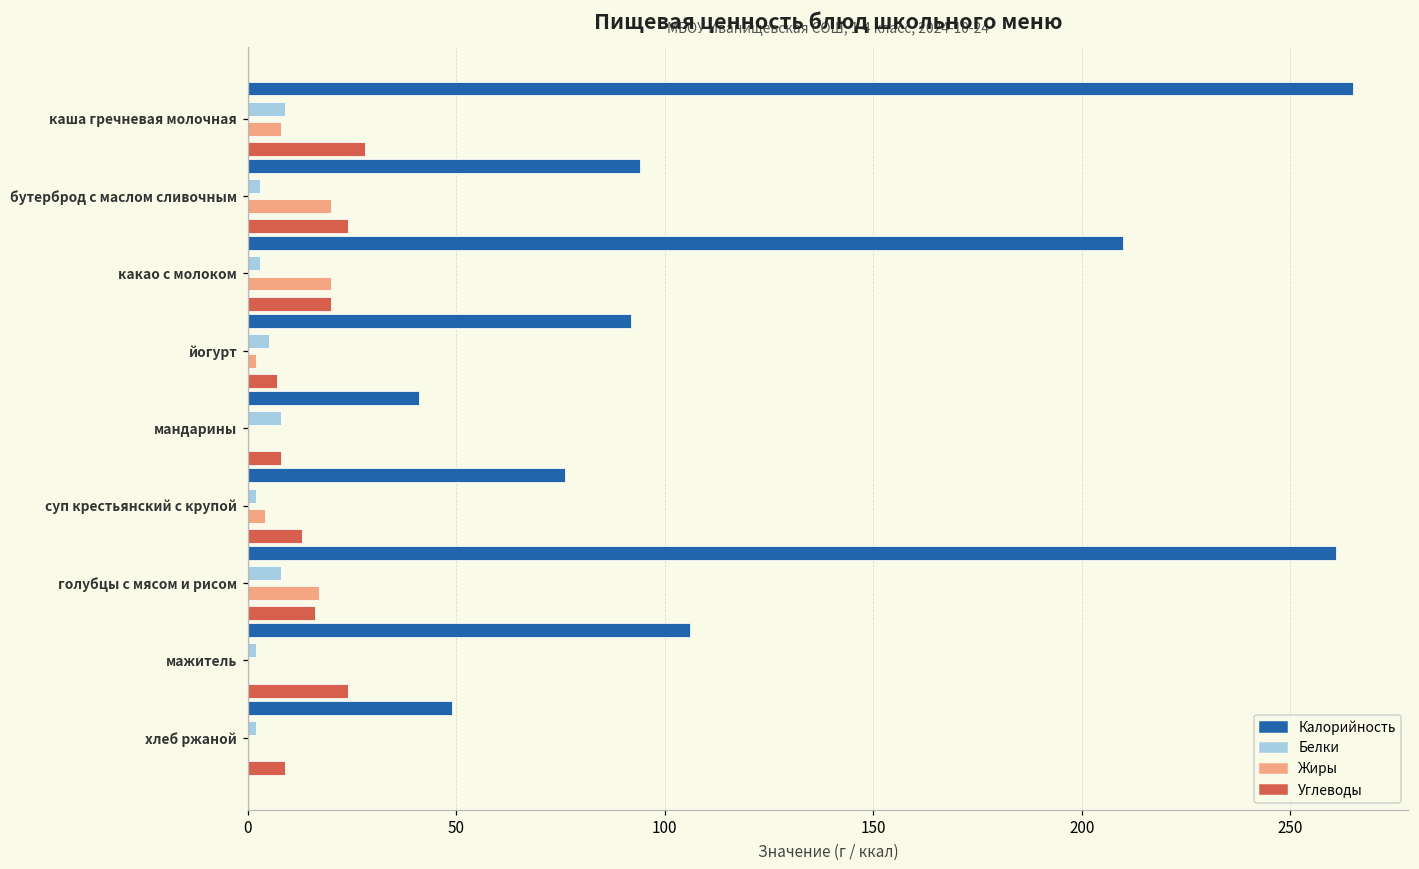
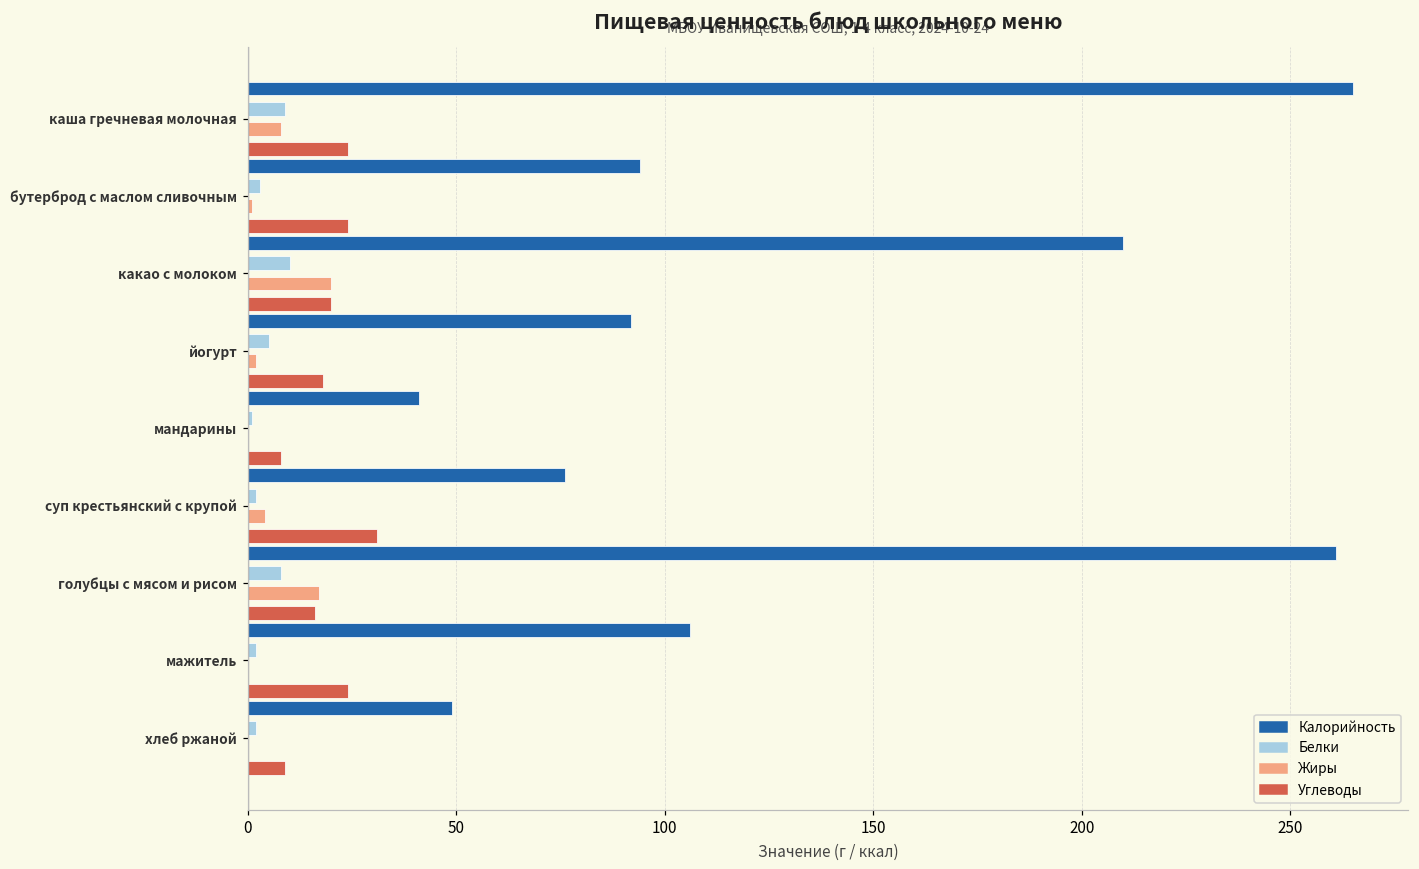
  {
    "Калорийность": {
      "каша гречневая молочная": 265,
      "бутерброд с маслом сливочным": 94,
      "какао с молоком": 210,
      "йогурт": 92,
      "мандарины": 41,
      "суп крестьянский с крупой": 76,
      "голубцы с мясом и рисом": 261,
      "мажитель": 106,
      "хлеб ржаной": 49
    },
    "Белки": {
      "каша гречневая молочная": 9,
      "бутерброд с маслом сливочным": 3,
-     "какао с молоком": 3,
+     "какао с молоком": 10,
      "йогурт": 5,
-     "мандарины": 8,
+     "мандарины": 1,
      "суп крестьянский с крупой": 2,
      "голубцы с мясом и рисом": 8,
      "мажитель": 2,
      "хлеб ржаной": 2
    },
    "Жиры": {
      "каша гречневая молочная": 8,
-     "бутерброд с маслом сливочным": 20,
+     "бутерброд с маслом сливочным": 1,
      "какао с молоком": 20,
      "йогурт": 2,
      "мандарины": 0,
      "суп крестьянский с крупой": 4,
      "голубцы с мясом и рисом": 17,
      "мажитель": 0,
      "хлеб ржаной": 0
    },
    "Углеводы": {
-     "каша гречневая молочная": 28,
+     "каша гречневая молочная": 24,
      "бутерброд с маслом сливочным": 24,
      "какао с молоком": 20,
-     "йогурт": 7,
+     "йогурт": 18,
      "мандарины": 8,
-     "суп крестьянский с крупой": 13,
+     "суп крестьянский с крупой": 31,
      "голубцы с мясом и рисом": 16,
      "мажитель": 24,
      "хлеб ржаной": 9
    }
  }
